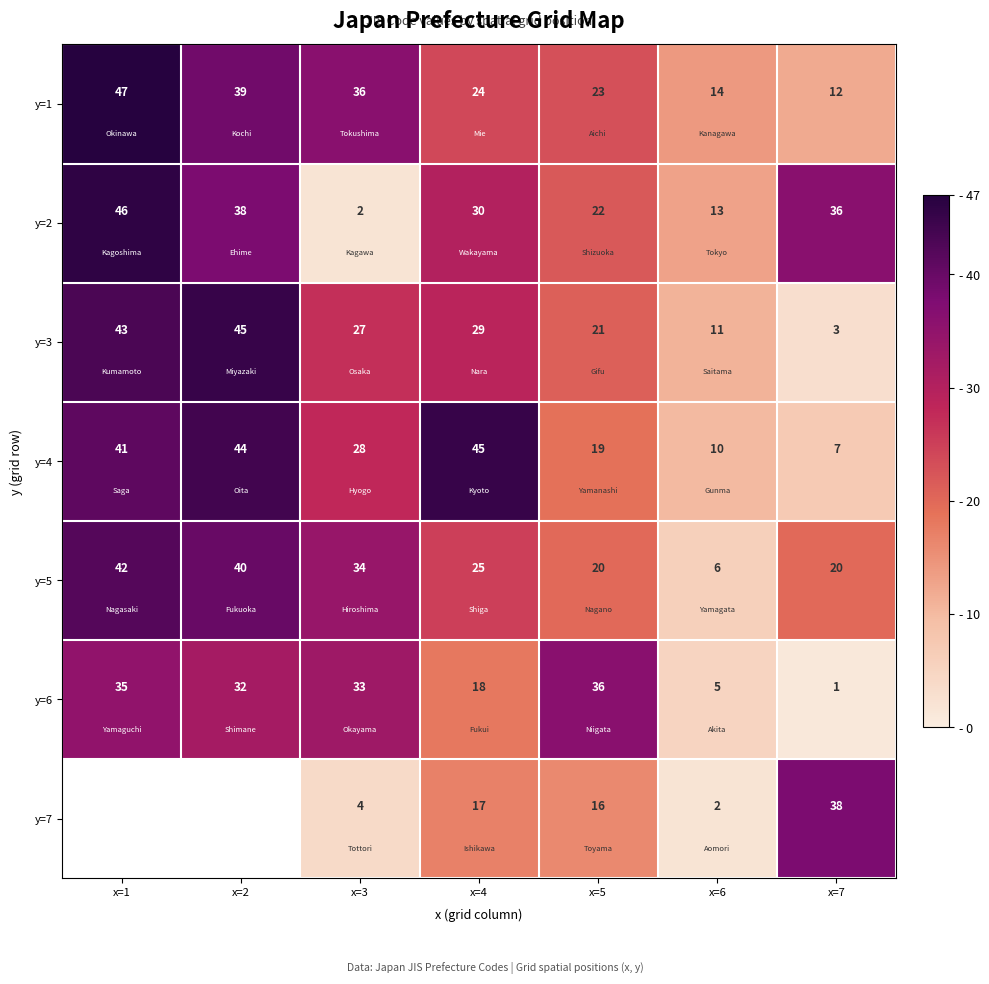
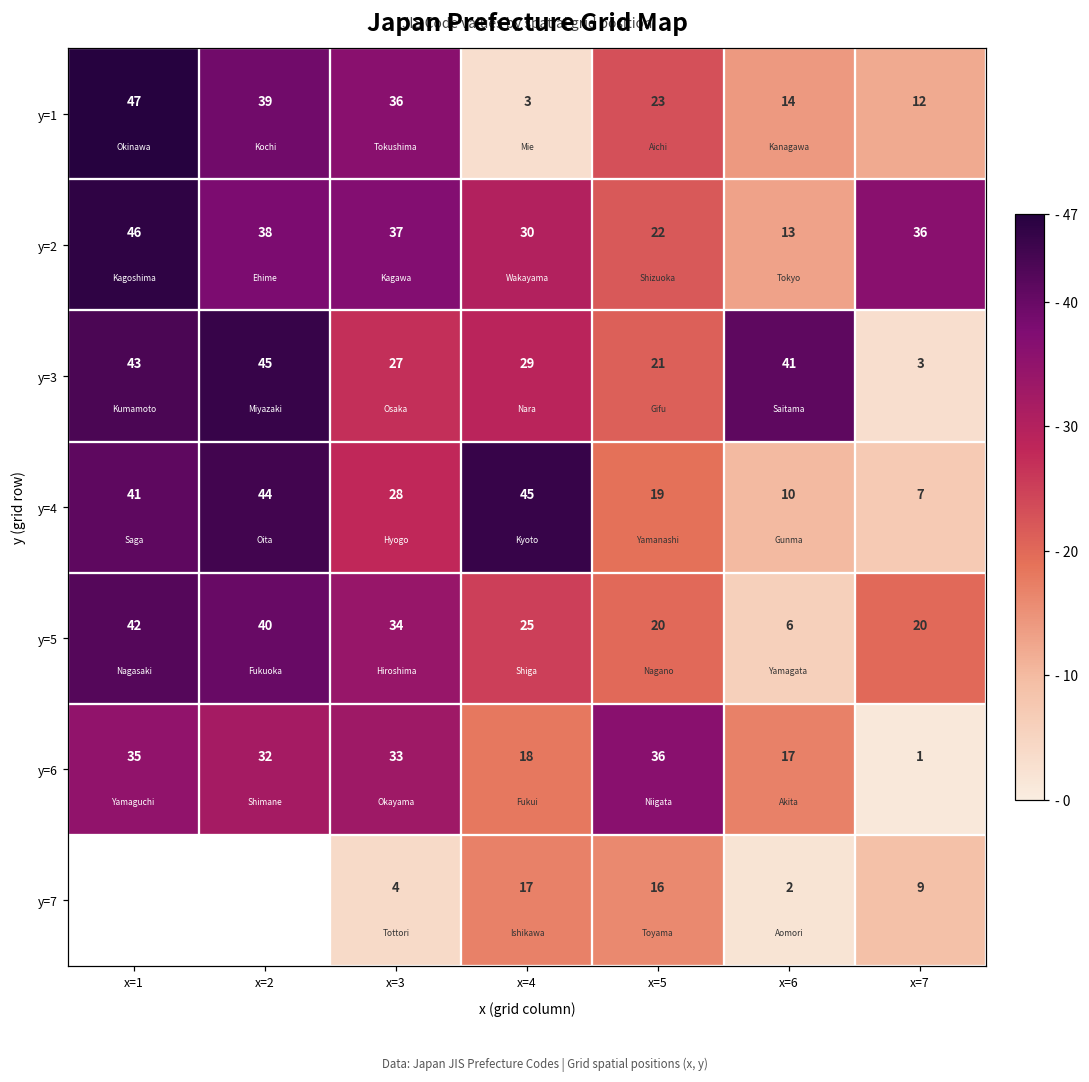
  {
    "y=1": {
-     "x=4": 24,
+     "x=4": 3,
      "x=7": 12
    },
    "y=2": {
-     "x=3": 2,
+     "x=3": 37,
      "x=7": 36
    },
    "y=3": {
-     "x=6": 11,
+     "x=6": 41,
      "x=7": 3
    },
    "y=4": {
      "x=7": 7
    },
    "y=5": {
      "x=7": 20
    },
    "y=6": {
-     "x=6": 5,
+     "x=6": 17,
      "x=7": 1
    },
    "y=7": {
-     "x=7": 38
+     "x=7": 9
    }
  }
